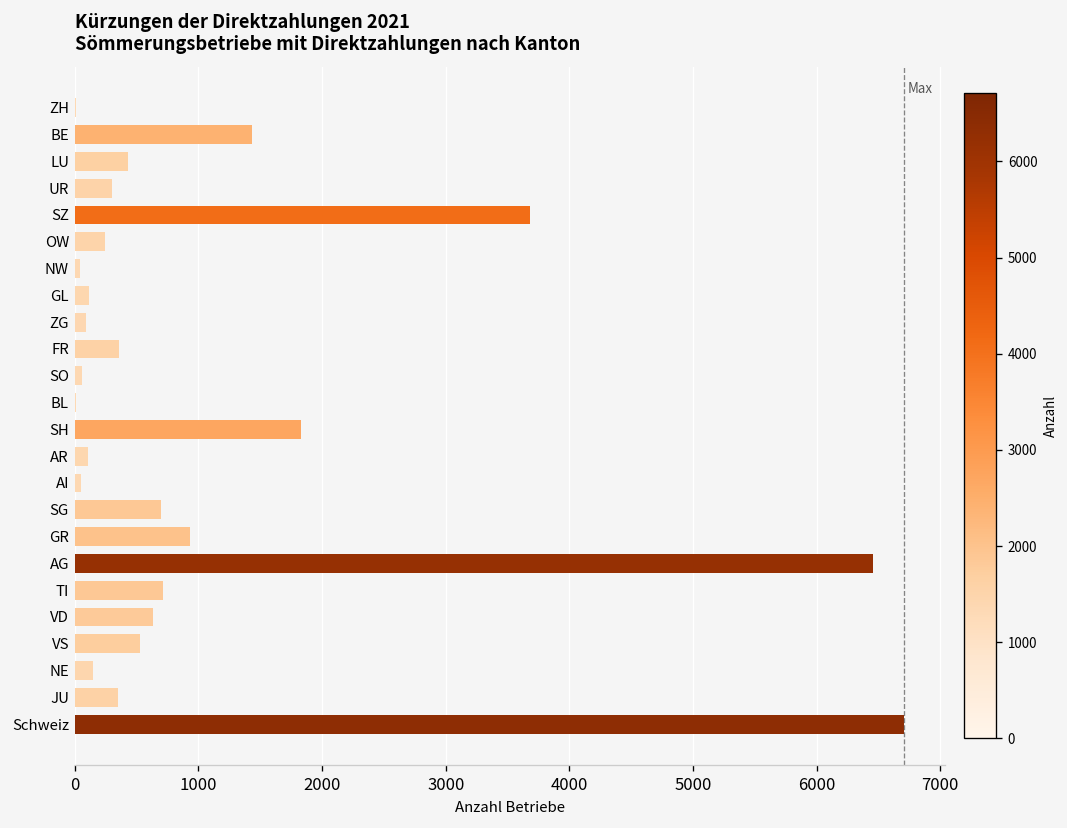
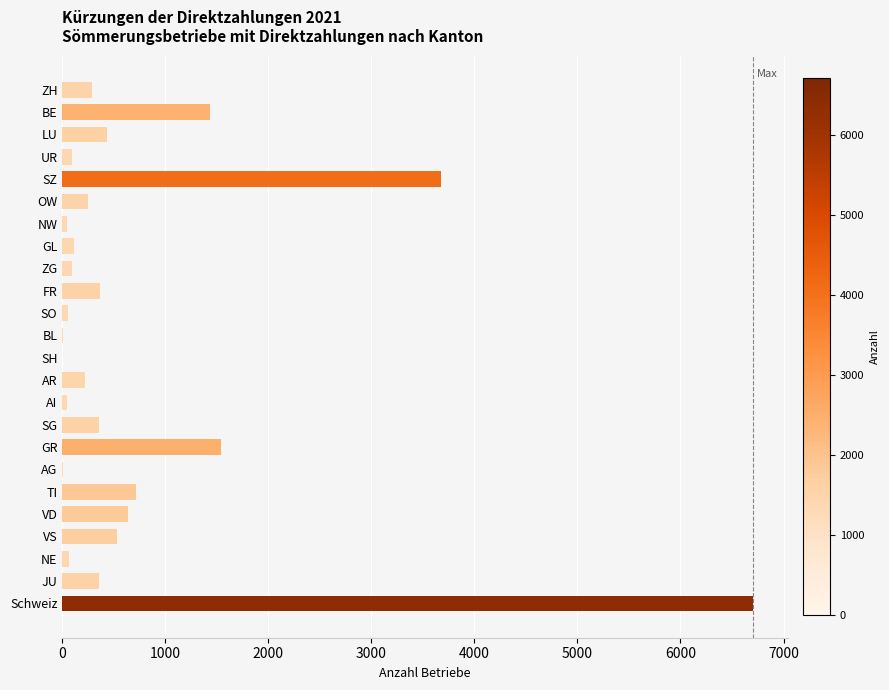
  {
-   "ZH": 10,
+   "ZH": 290,
    "BE": 1430,
    "LU": 430,
-   "UR": 300,
+   "UR": 90,
    "SZ": 3680,
    "OW": 250,
    "NW": 40,
    "GL": 120,
    "ZG": 90,
    "FR": 360,
    "SO": 50,
-   "SH": 1830,
-   "AR": 110,
+   "SH": 0,
+   "AR": 220,
    "AI": 50,
-   "SG": 700,
-   "GR": 930,
-   "AG": 6460,
+   "SG": 360,
+   "GR": 1540,
+   "AG": 0,
    "TI": 710,
    "VD": 630,
    "VS": 530,
-   "NE": 150,
+   "NE": 70,
    "JU": 350,
    "Schweiz": 6710
  }
